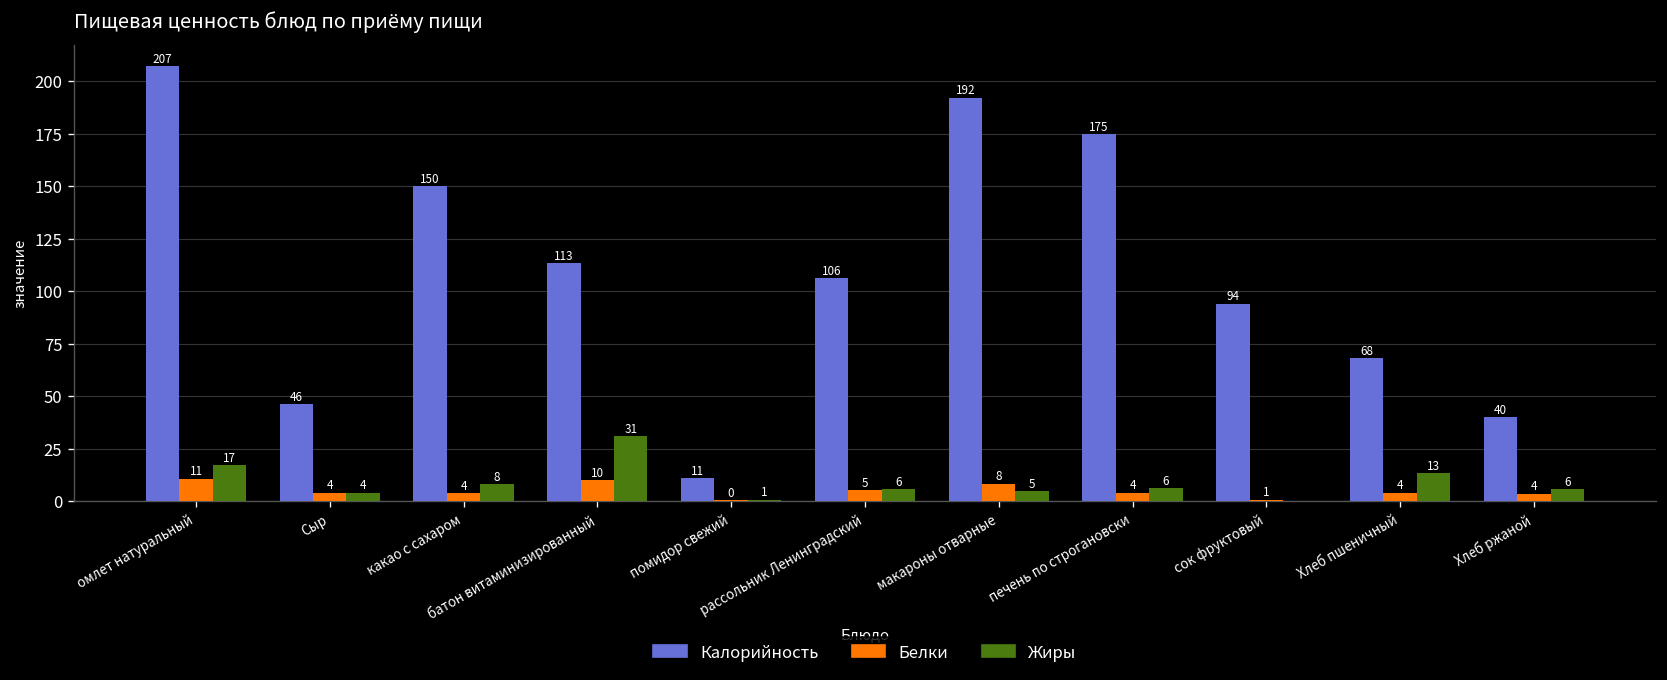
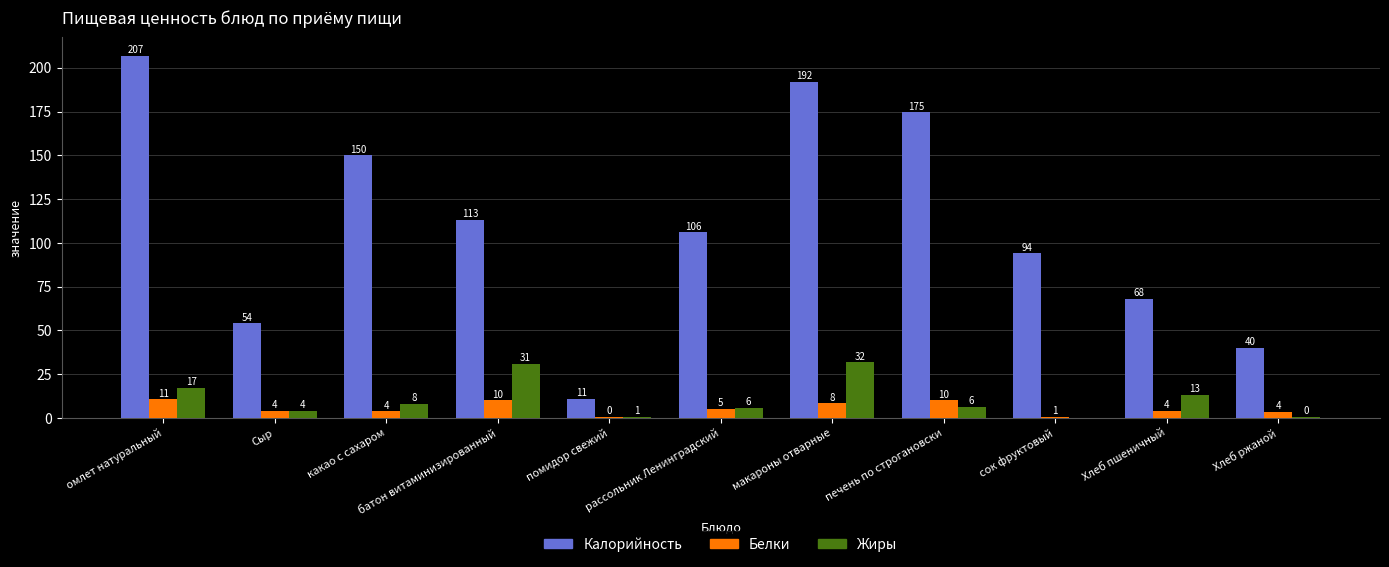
  {
    "Калорийность": {
      "омлет натуральный": 207,
-     "Сыр": 46,
+     "Сыр": 54,
      "какао с сахаром": 150,
      "батон витаминизированный": 113,
      "помидор свежий": 11,
      "рассольник Ленинградский": 106,
      "макароны отварные": 192,
      "печень по строгановски": 175,
      "сок фруктовый": 94,
      "Хлеб пшеничный": 68,
      "Хлеб ржаной": 40
    },
    "Белки": {
      "омлет натуральный": 11,
      "Сыр": 4,
      "какао с сахаром": 4,
      "батон витаминизированный": 10,
      "помидор свежий": 0,
      "рассольник Ленинградский": 5,
      "макароны отварные": 8,
-     "печень по строгановски": 4,
+     "печень по строгановски": 10,
      "сок фруктовый": 1,
      "Хлеб пшеничный": 4,
      "Хлеб ржаной": 4
    },
    "Жиры": {
      "омлет натуральный": 17,
      "Сыр": 4,
      "какао с сахаром": 8,
      "батон витаминизированный": 31,
      "помидор свежий": 1,
      "рассольник Ленинградский": 6,
-     "макароны отварные": 5,
+     "макароны отварные": 32,
      "печень по строгановски": 6,
      "Хлеб пшеничный": 13,
-     "Хлеб ржаной": 6
+     "Хлеб ржаной": 0
    }
  }
